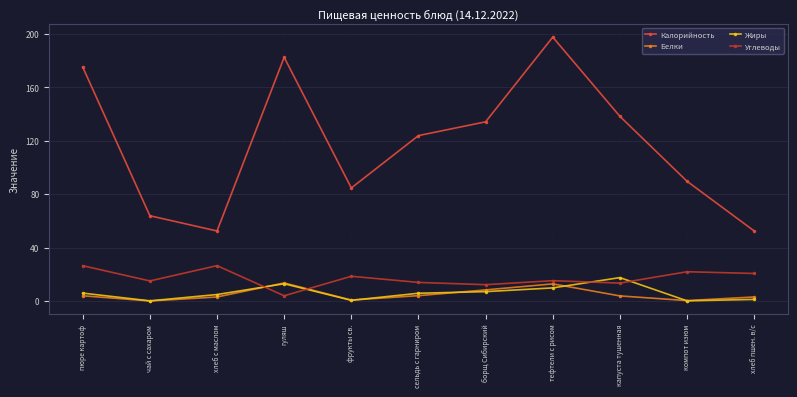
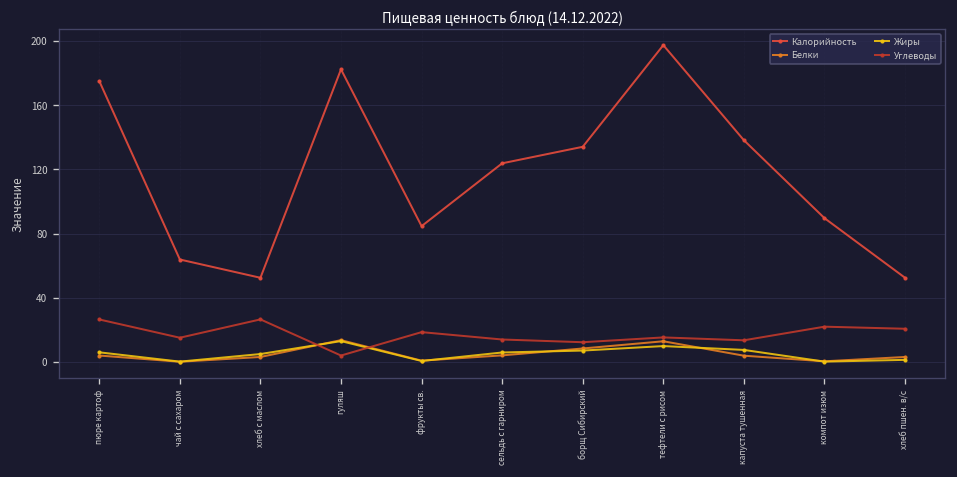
  {
    "Жиры": {
      "пюре картоф": 6,
      "тефтели с рисом": 10,
-     "капуста тушенная": 18
+     "капуста тушенная": 7
    }
  }
